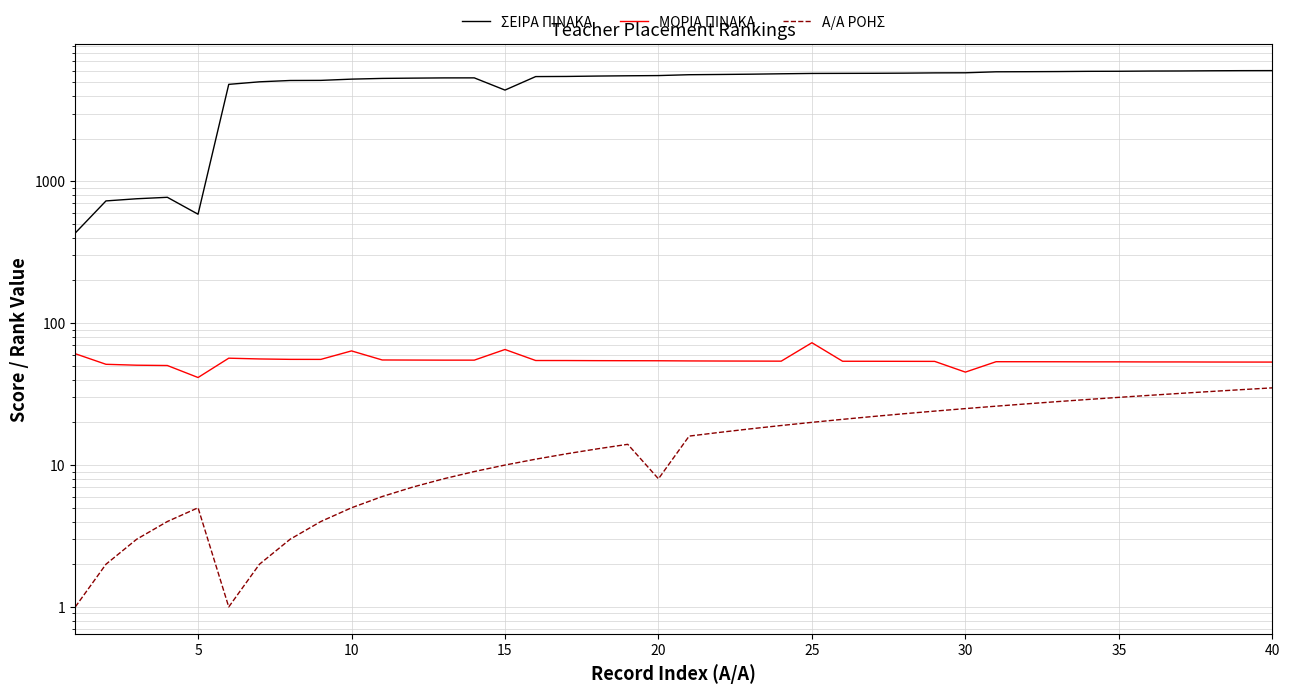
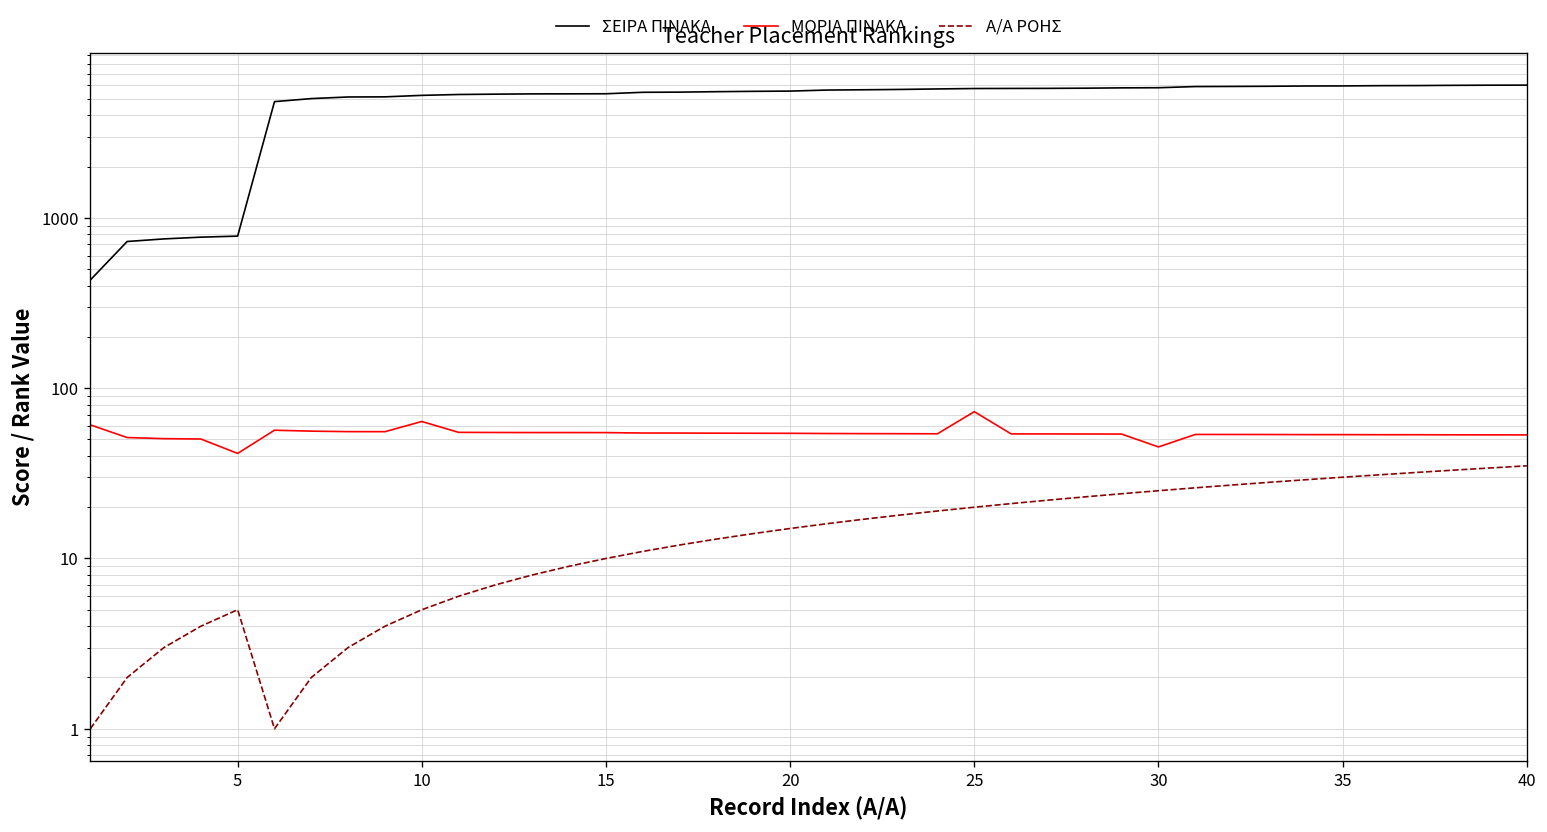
  {
    "ΣΕΙΡΑ ΠΙΝΑΚΑ": {
-     "5": 590,
+     "5": 800,
      "10": 5200,
-     "15": 4400,
+     "15": 5400,
      "20": 5600,
      "25": 5800,
      "30": 5800,
      "35": 6000,
      "40": 6000
    },
    "ΜΟΡΙΑ ΠΙΝΑΚΑ": {
      "5": 41,
      "10": 60,
-     "15": 70,
+     "15": 55,
      "20": 54,
      "25": 70,
      "30": 45,
      "35": 53,
      "40": 53
    },
    "Α/Α ΡΟΗΣ": {
      "5": 5,
      "10": 5,
      "15": 10,
-     "20": 8,
+     "20": 15,
      "25": 20,
      "30": 25,
      "35": 30,
      "40": 35
    }
  }
